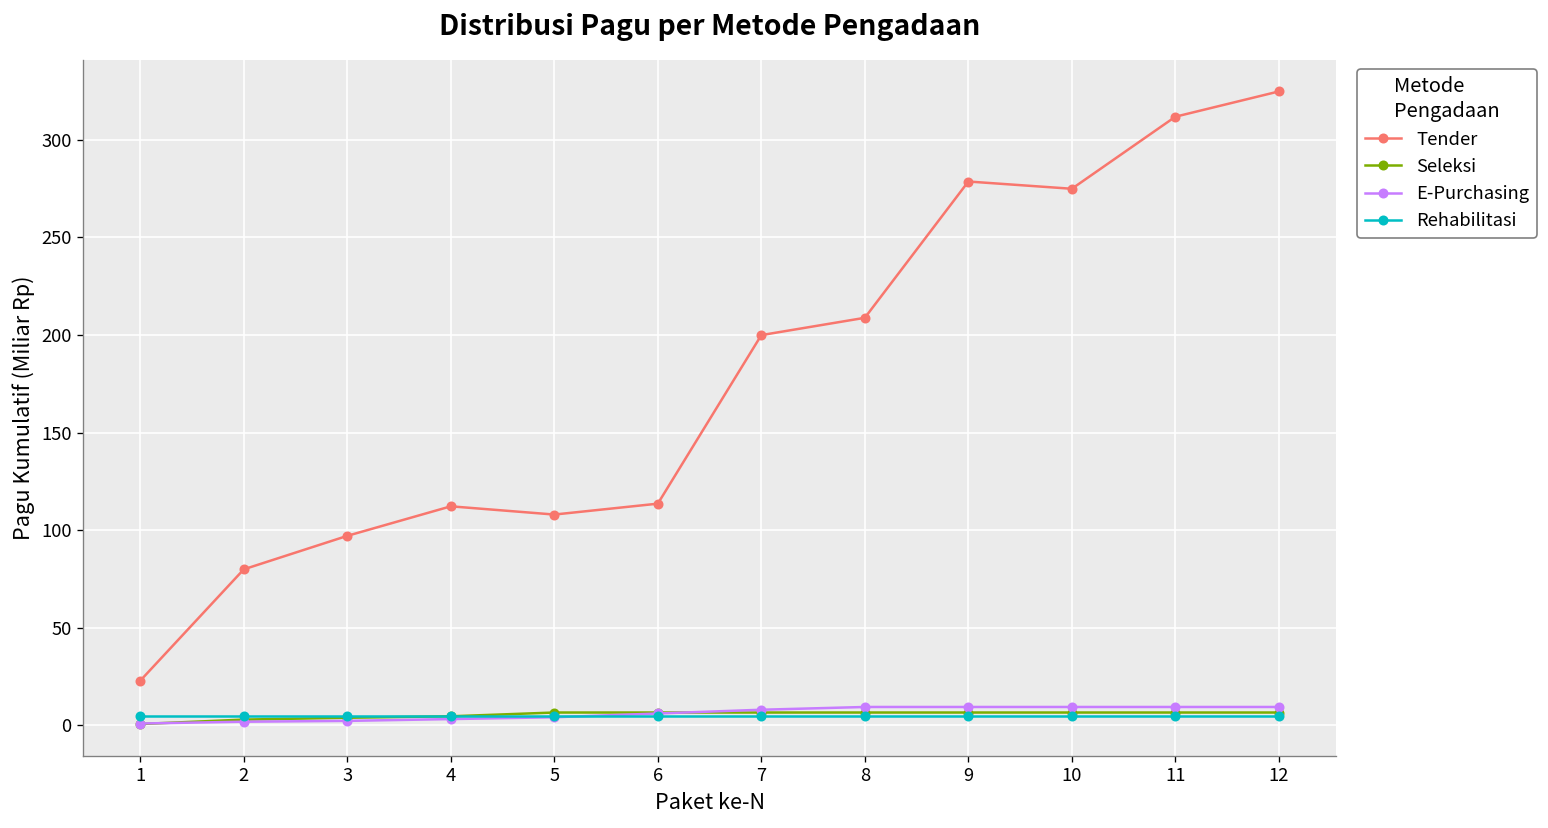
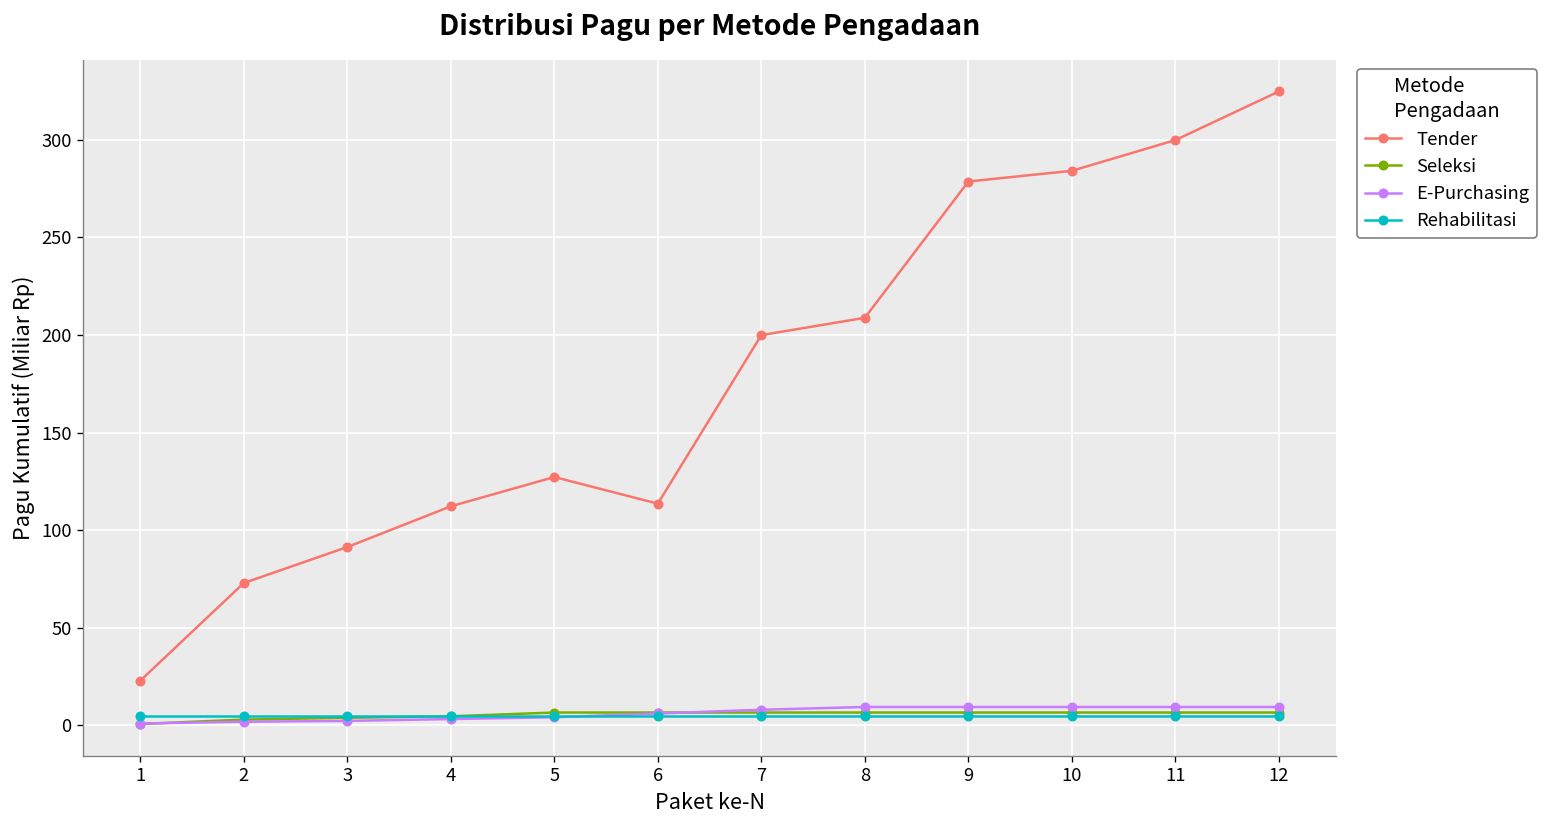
  {
    "Tender": {
      "1": 23,
-     "2": 80,
-     "3": 97,
+     "2": 73,
+     "3": 91,
      "4": 112,
-     "5": 108,
+     "5": 127,
      "6": 114,
      "7": 200,
      "8": 209,
      "9": 279,
-     "10": 275,
-     "11": 312,
+     "10": 284,
+     "11": 300,
      "12": 325
    },
    "Seleksi": {
      "5": 7,
      "8": 7,
      "9": 7,
      "10": 7,
      "11": 7,
      "12": 7
    },
    "E-Purchasing": {
      "3": 2,
      "8": 9,
      "9": 9,
      "10": 9,
      "11": 9,
      "12": 9
    },
    "Rehabilitasi": {
      "1": 5,
      "2": 5,
      "7": 5,
      "8": 5,
      "9": 5,
      "10": 5,
      "11": 5,
      "12": 5
    }
  }
